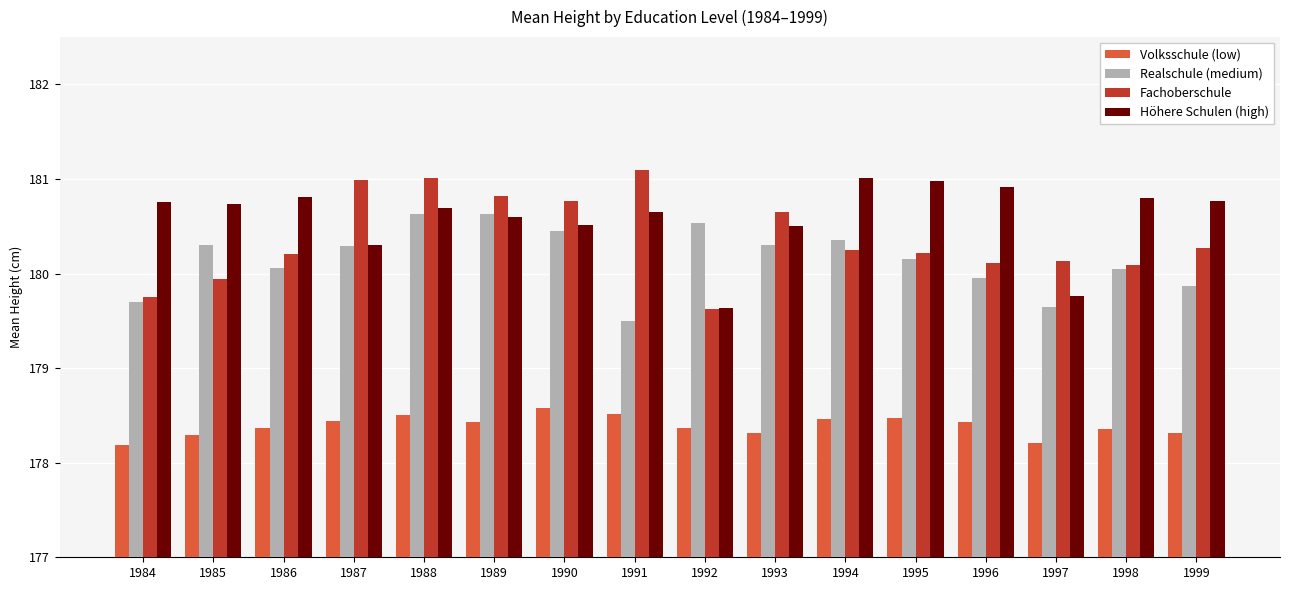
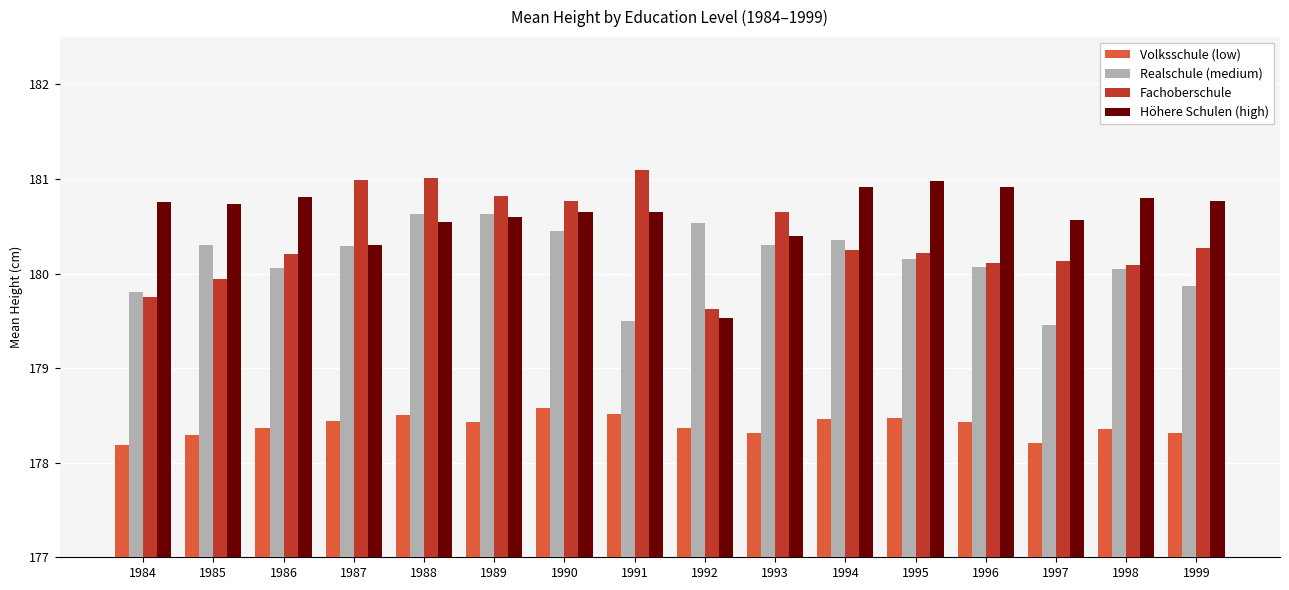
  {
    "Realschule (medium)": {
-     "1984": 179.7,
+     "1984": 179.8,
      "1985": 180.3,
      "1986": 180.1,
      "1987": 180.3,
      "1988": 180.6,
      "1989": 180.6,
      "1990": 180.5,
      "1991": 179.5,
      "1992": 180.5,
      "1993": 180.3,
      "1994": 180.4,
      "1995": 180.2,
-     "1996": 180.0,
-     "1997": 179.7,
+     "1996": 180.1,
+     "1997": 179.5,
      "1998": 180.1,
      "1999": 179.9
    },
    "Höhere Schulen (high)": {
      "1984": 180.8,
      "1985": 180.7,
      "1986": 180.8,
      "1987": 180.3,
-     "1988": 180.7,
+     "1988": 180.6,
      "1989": 180.6,
-     "1990": 180.5,
+     "1990": 180.7,
      "1991": 180.7,
-     "1992": 179.6,
-     "1993": 180.5,
-     "1994": 181.0,
+     "1992": 179.5,
+     "1993": 180.4,
+     "1994": 180.9,
      "1995": 181.0,
      "1996": 180.9,
-     "1997": 179.8,
+     "1997": 180.6,
      "1998": 180.8,
      "1999": 180.8
    }
  }
